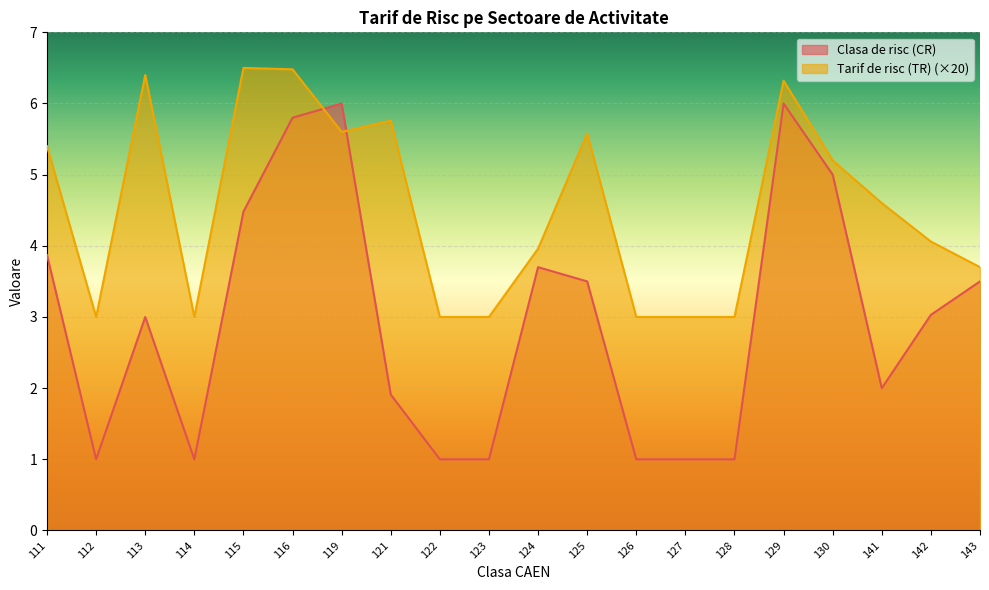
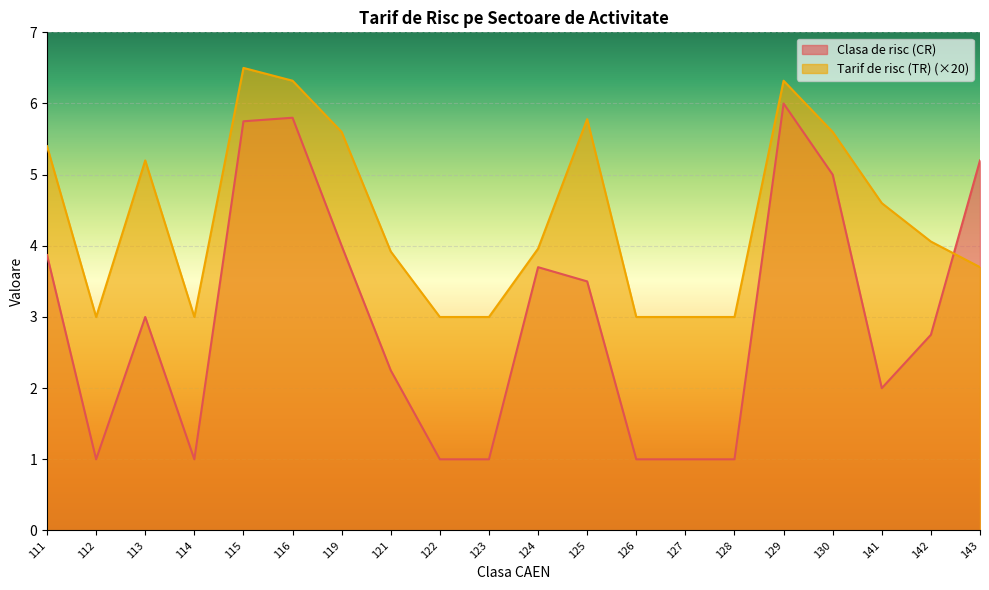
  {
    "Clasa de risc (CR)": {
      "111": 3.9,
      "112": 1.0,
      "113": 3.0,
      "114": 1.0,
-     "115": 4.5,
+     "115": 5.8,
      "116": 5.8,
-     "119": 6,
-     "121": 1.9,
+     "119": 4,
+     "121": 2.3,
      "122": 1.0,
      "123": 1.0,
      "124": 3.7,
      "125": 3.5,
      "126": 1.0,
      "127": 1.0,
      "128": 1.0,
      "129": 6.0,
      "130": 5.0,
      "141": 2.0,
-     "142": 3.0,
-     "143": 3.5
+     "142": 2.8,
+     "143": 5.2
    },
    "Tarif de risc (TR) (×20)": {
      "111": 5.4,
      "112": 3.0,
-     "113": 6.4,
+     "113": 5.2,
      "114": 3.0,
      "115": 6.5,
-     "116": 6.5,
+     "116": 6.3,
      "119": 5.6,
-     "121": 5.8,
+     "121": 3.9,
      "122": 3.0,
      "123": 3.0,
      "124": 4.0,
-     "125": 5.6,
+     "125": 5.8,
      "126": 3.0,
      "127": 3.0,
      "128": 3.0,
      "129": 6.3,
-     "130": 5.2,
+     "130": 5.6,
      "141": 4.6,
      "142": 4.1,
      "143": 3.7
    }
  }
